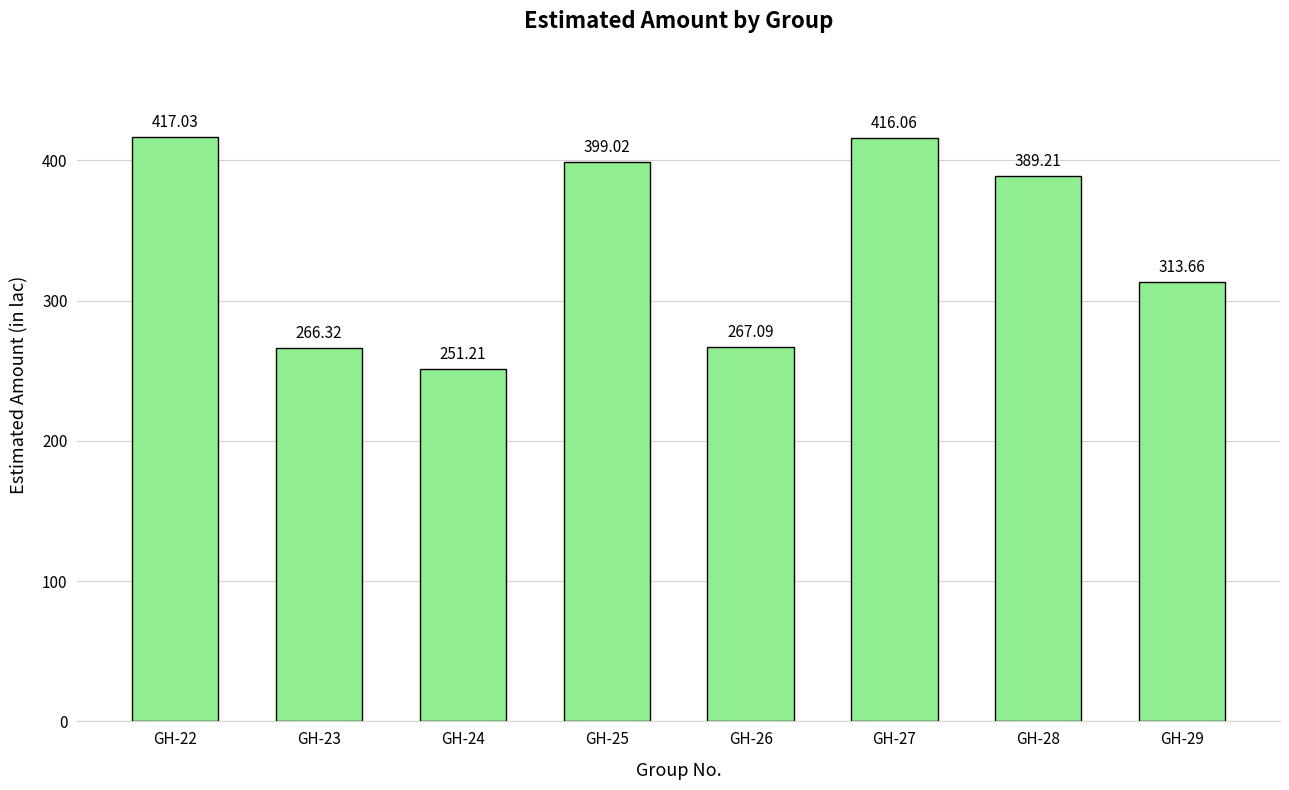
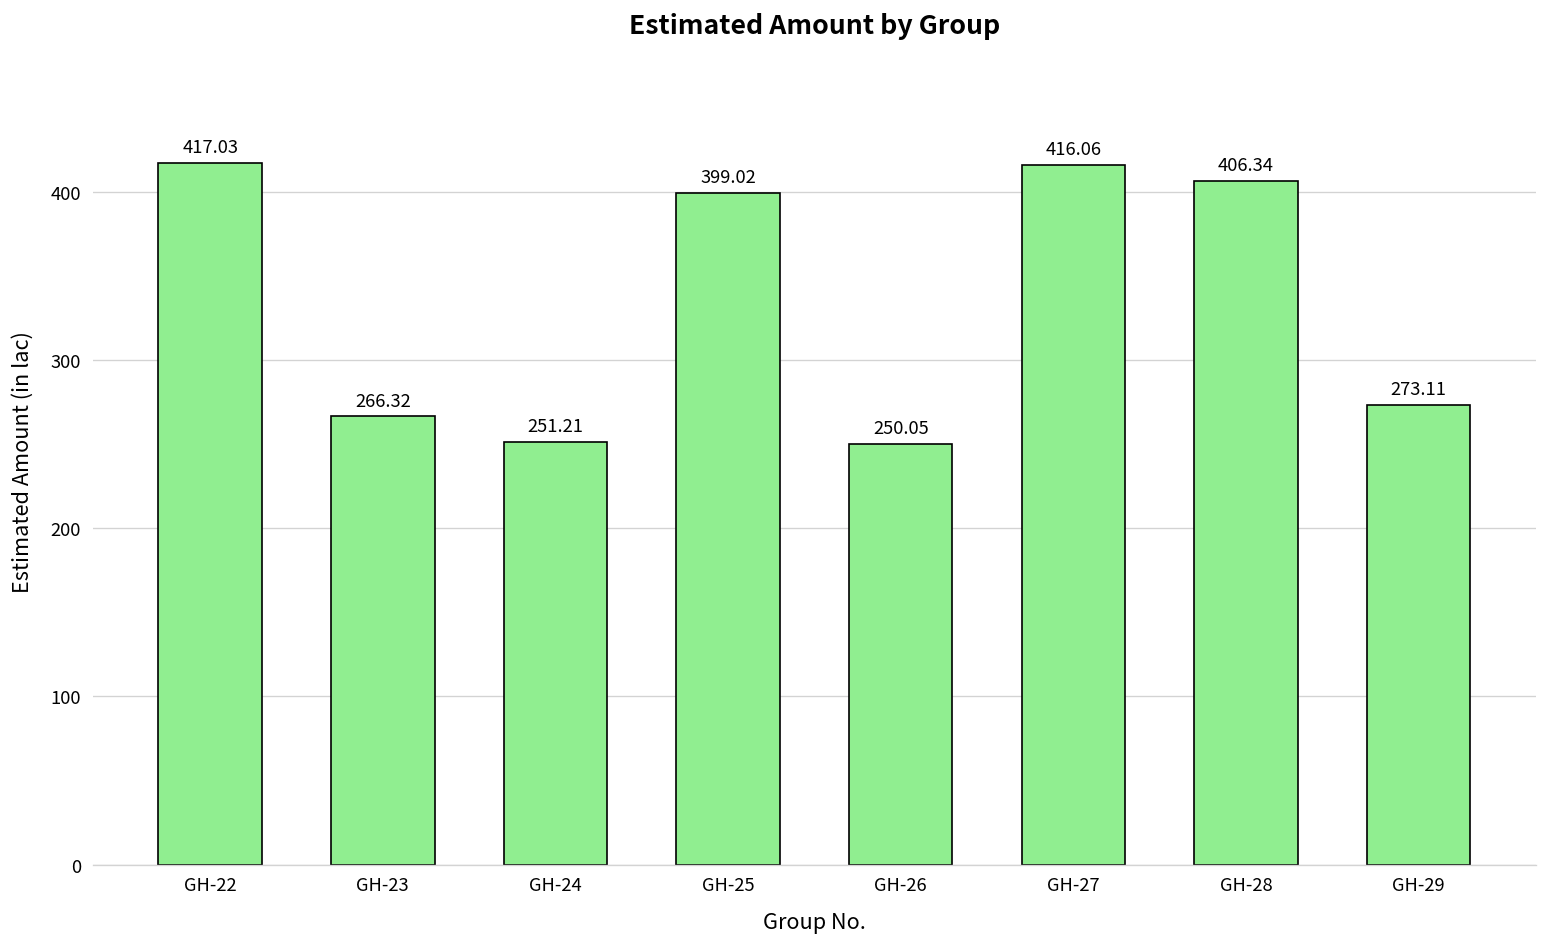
  {
    "GH-22": 417.03,
    "GH-23": 266.32,
    "GH-24": 251.21,
    "GH-25": 399.02,
-   "GH-26": 267.09,
+   "GH-26": 250.05,
    "GH-27": 416.06,
-   "GH-28": 389.21,
-   "GH-29": 313.66
+   "GH-28": 406.34,
+   "GH-29": 273.11
  }
